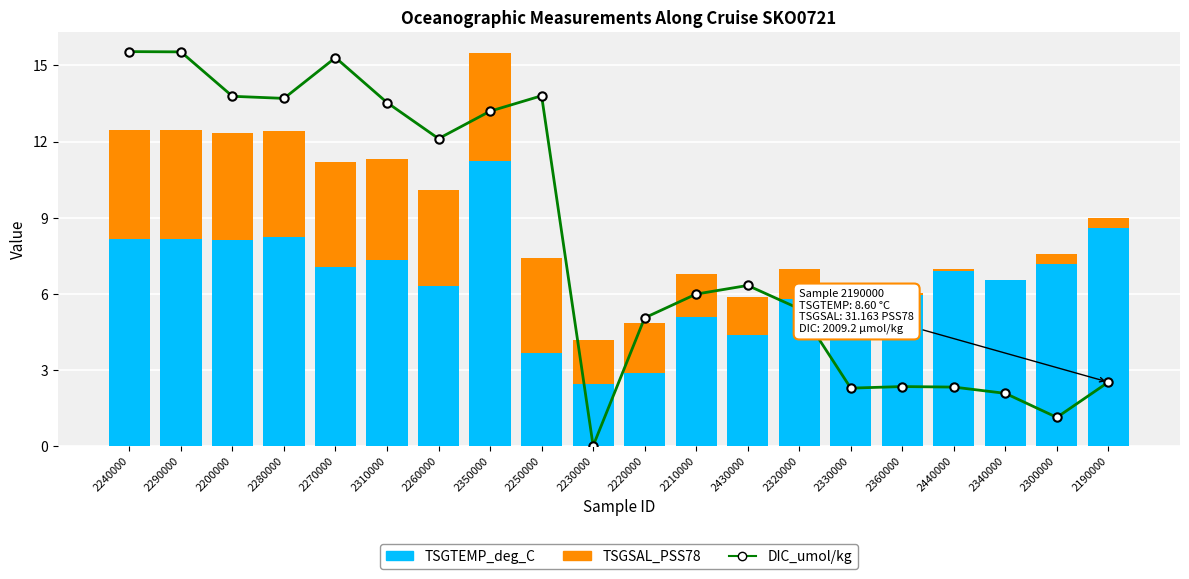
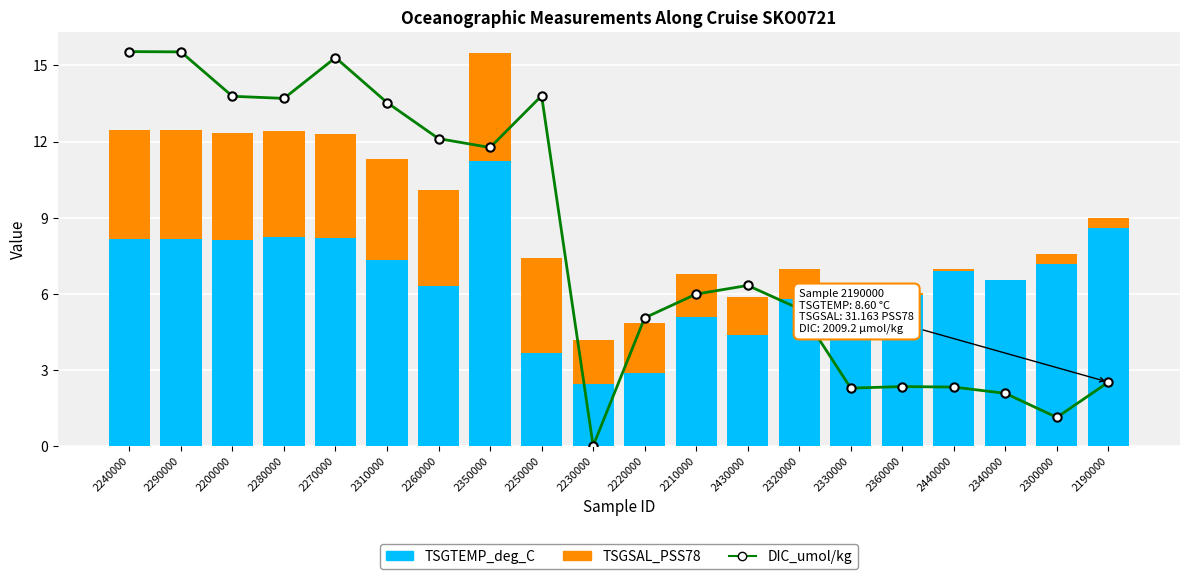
  {
    "DIC_umol/kg": {
      "2240000": 15.5,
      "2290000": 15.5,
      "2200000": 13.8,
      "2280000": 13.7,
      "2270000": 15.3,
      "2310000": 13.5,
      "2260000": 12.1,
-     "2350000": 13.2,
+     "2350000": 11.8,
      "2250000": 13.8,
      "2230000": 0.0,
      "2220000": 5.0,
      "2210000": 6.0,
      "2430000": 6.3,
      "2330000": 2.3,
      "2360000": 2.3,
      "2440000": 2.3,
      "2340000": 2.1,
      "2300000": 1.1,
      "2190000": 2.5
    },
    "TSGTEMP_deg_C": {
      "2240000": 8.2,
      "2290000": 8.2,
      "2200000": 8.1,
      "2280000": 8.3,
-     "2270000": 7.1,
+     "2270000": 8.2,
      "2310000": 7.3,
      "2260000": 6.3,
      "2350000": 11.2,
      "2250000": 3.7,
      "2230000": 2.4,
      "2220000": 2.9,
      "2210000": 5.1,
      "2430000": 4.4,
      "2340000": 6.5,
      "2300000": 7.2,
      "2190000": 8.6
    },
    "TSGSAL_PSS78": {
      "2240000": 4.3,
      "2290000": 4.3,
      "2200000": 4.2,
      "2280000": 4.2,
      "2270000": 4.1,
      "2310000": 4.0,
      "2260000": 3.8,
      "2350000": 4.2,
      "2250000": 3.7,
      "2230000": 1.7,
      "2220000": 2.0,
      "2210000": 1.7,
      "2430000": 1.5,
      "2320000": 1.2,
      "2340000": 0.0,
      "2300000": 0.4,
      "2190000": 0.4
    }
  }
